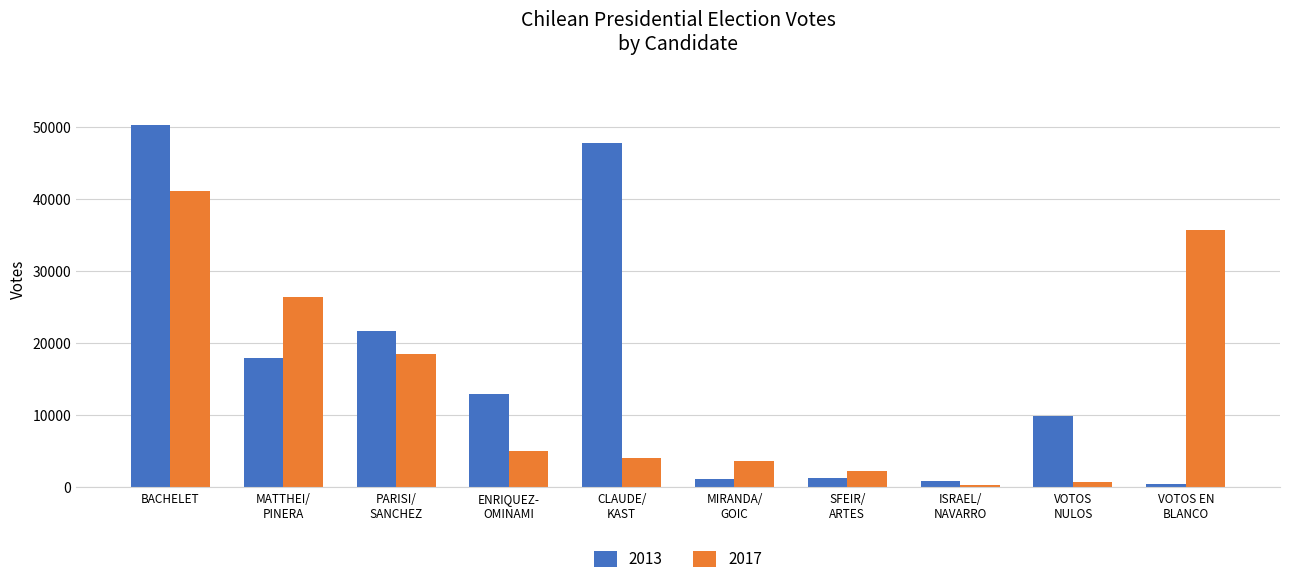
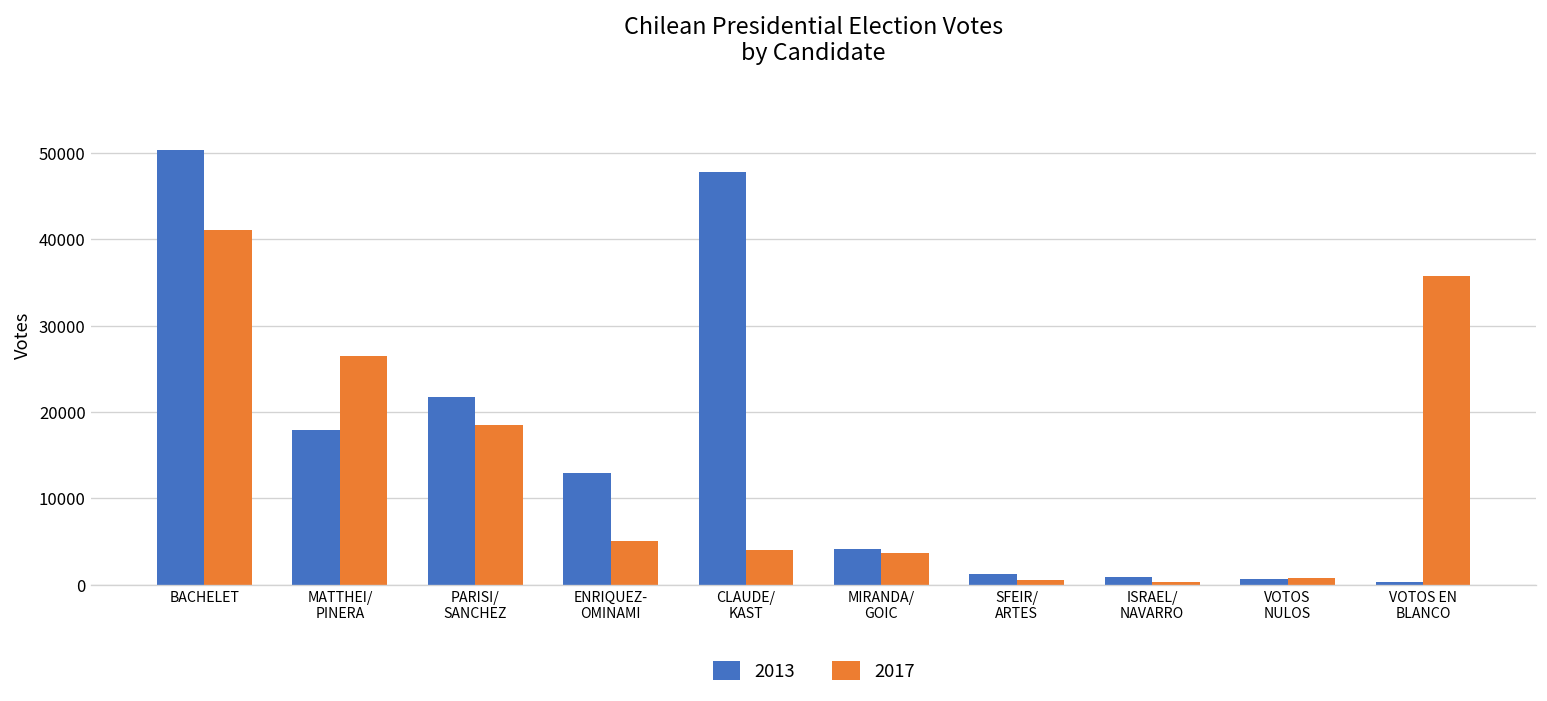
  {
    "2013": {
      "BACHELET": 50000,
      "MATTHEI/ PINERA": 18000,
      "PARISI/ SANCHEZ": 22000,
      "ENRIQUEZ- OMINAMI": 13000,
      "CLAUDE/ KAST": 48000,
-     "MIRANDA/ GOIC": 1000,
+     "MIRANDA/ GOIC": 4000,
      "SFEIR/ ARTES": 1000,
      "ISRAEL/ NAVARRO": 1000,
-     "VOTOS NULOS": 10000,
+     "VOTOS NULOS": 1000,
      "VOTOS EN BLANCO": 0
    },
    "2017": {
      "BACHELET": 41000,
      "MATTHEI/ PINERA": 26000,
      "PARISI/ SANCHEZ": 18000,
      "ENRIQUEZ- OMINAMI": 5000,
      "CLAUDE/ KAST": 4000,
      "MIRANDA/ GOIC": 4000,
-     "SFEIR/ ARTES": 2000,
+     "SFEIR/ ARTES": 1000,
      "VOTOS NULOS": 1000,
      "VOTOS EN BLANCO": 36000
    }
  }
